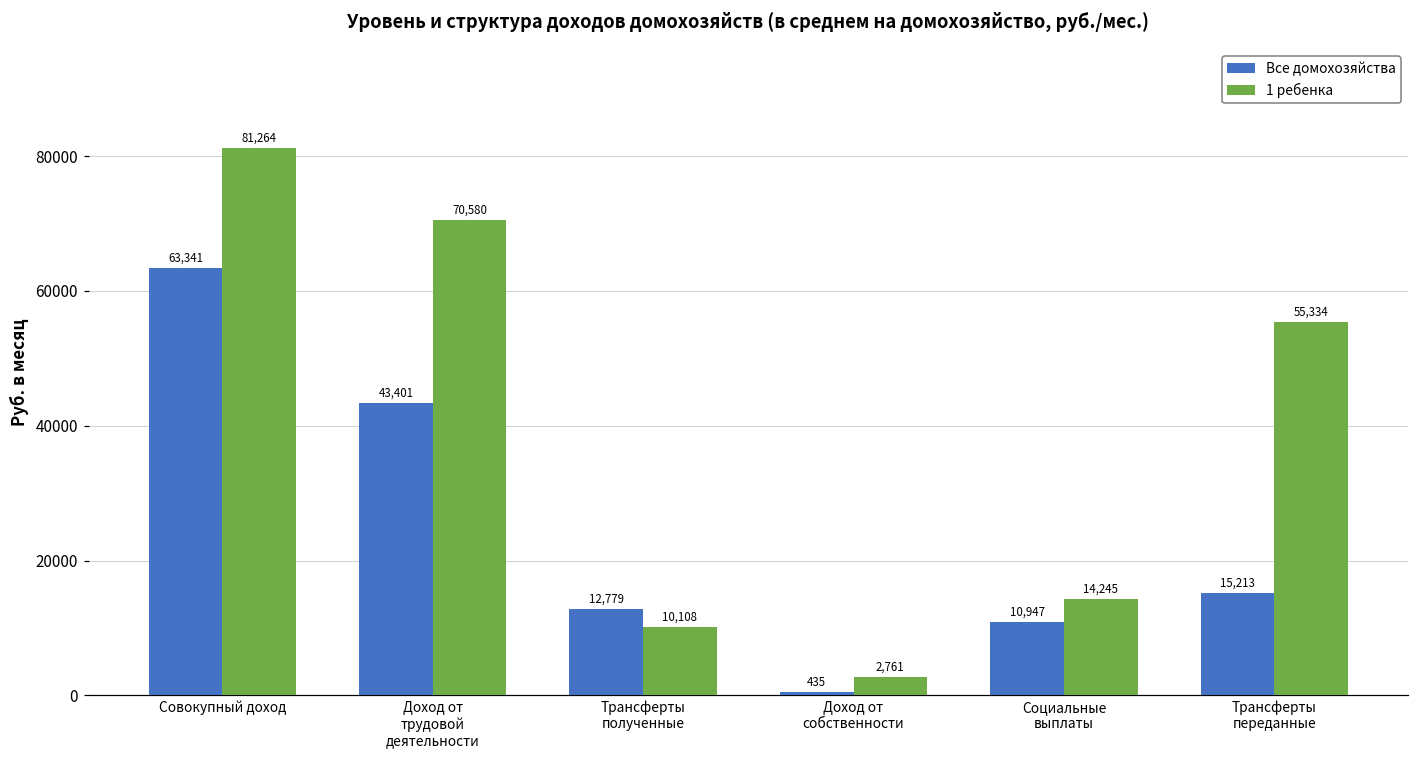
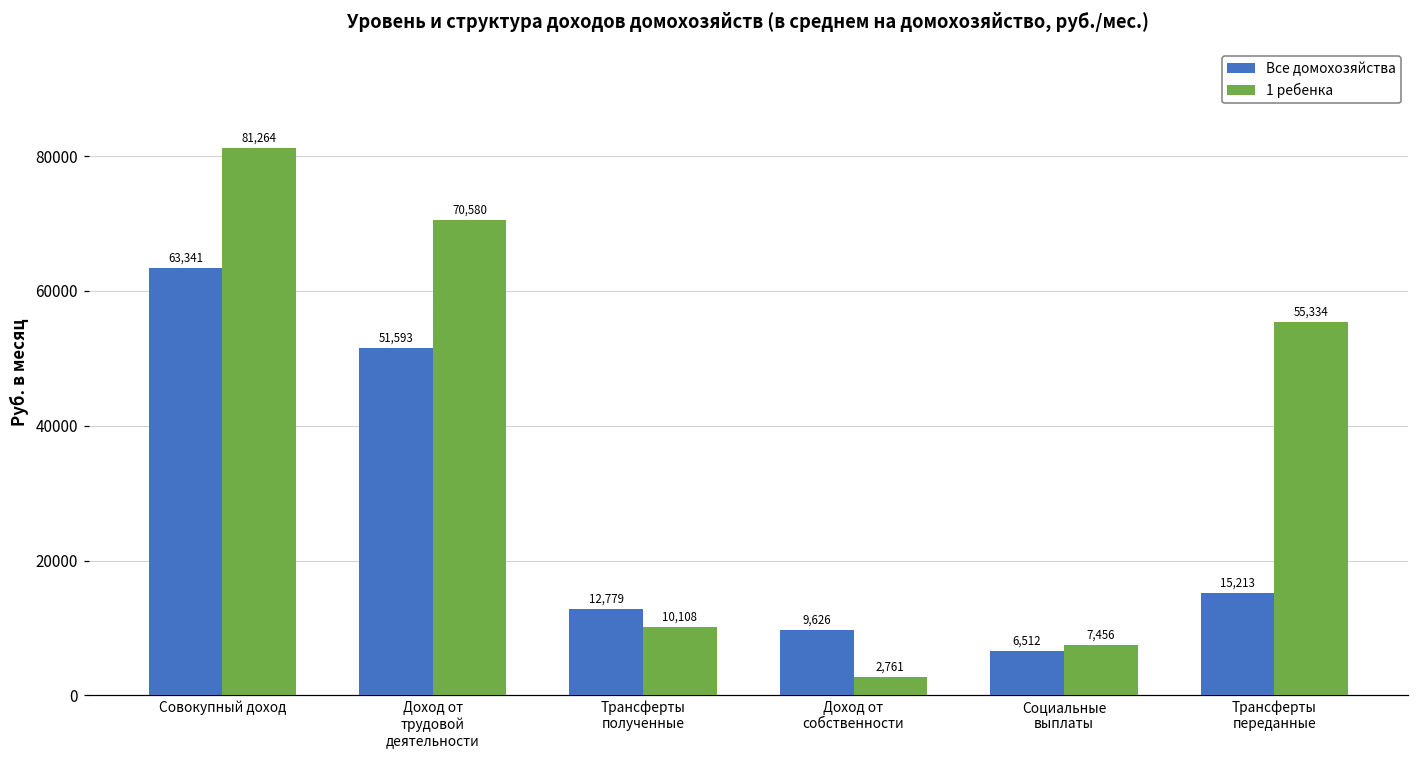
  {
    "Все домохозяйства": {
      "Совокупный доход": "63,341",
-     "Доход от трудовой деятельности": "43,401",
+     "Доход от трудовой деятельности": "51,593",
      "Трансферты полученные": "12,779",
-     "Доход от собственности": "435",
-     "Социальные выплаты": "10,947",
+     "Доход от собственности": "9,626",
+     "Социальные выплаты": "6,512",
      "Трансферты переданные": "15,213"
    },
    "1 ребенка": {
      "Совокупный доход": "81,264",
      "Доход от трудовой деятельности": "70,580",
      "Трансферты полученные": "10,108",
      "Доход от собственности": "2,761",
-     "Социальные выплаты": "14,245",
+     "Социальные выплаты": "7,456",
      "Трансферты переданные": "55,334"
    }
  }
